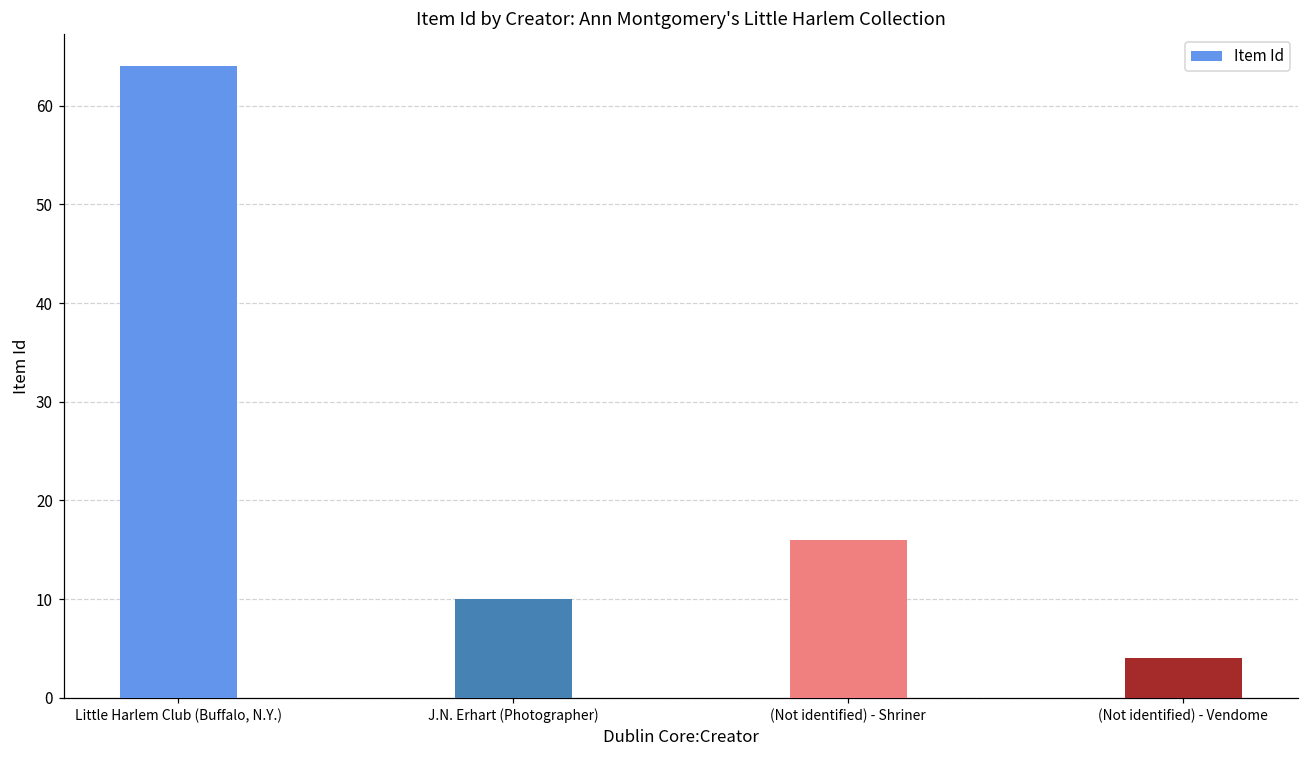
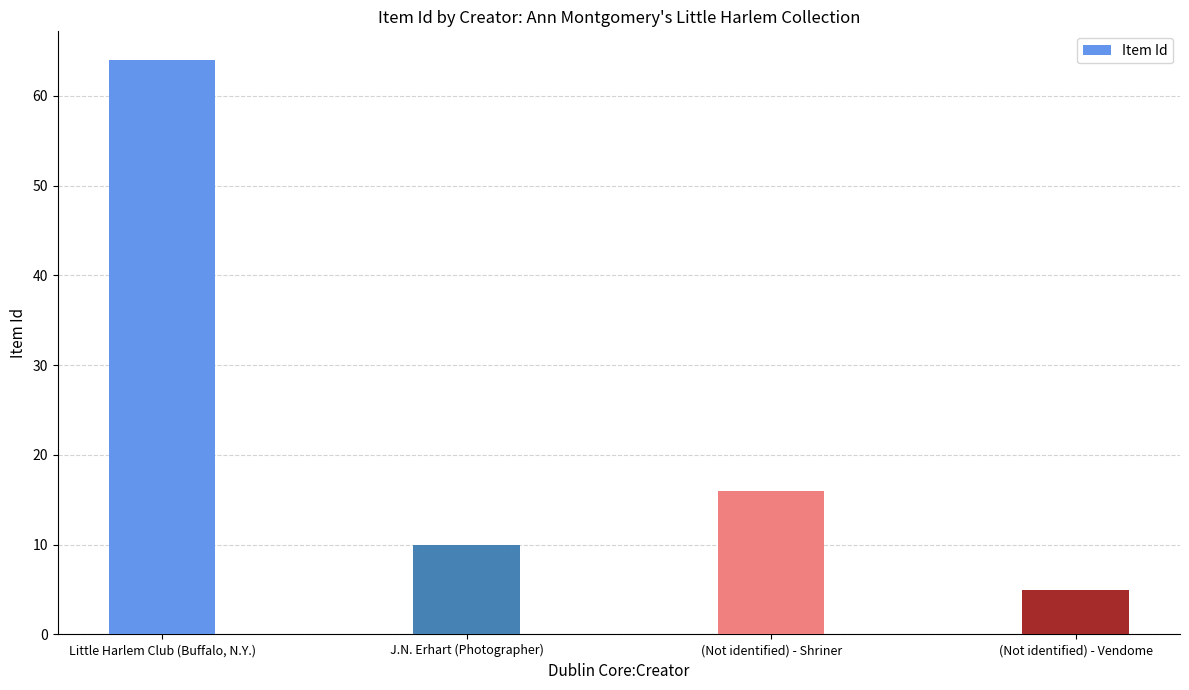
  {
    "Little Harlem Club (Buffalo, N.Y.)": 64,
    "J.N. Erhart (Photographer)": 10,
    "(Not identified) - Shriner": 16,
-   "(Not identified) - Vendome": 4
+   "(Not identified) - Vendome": 5
  }
